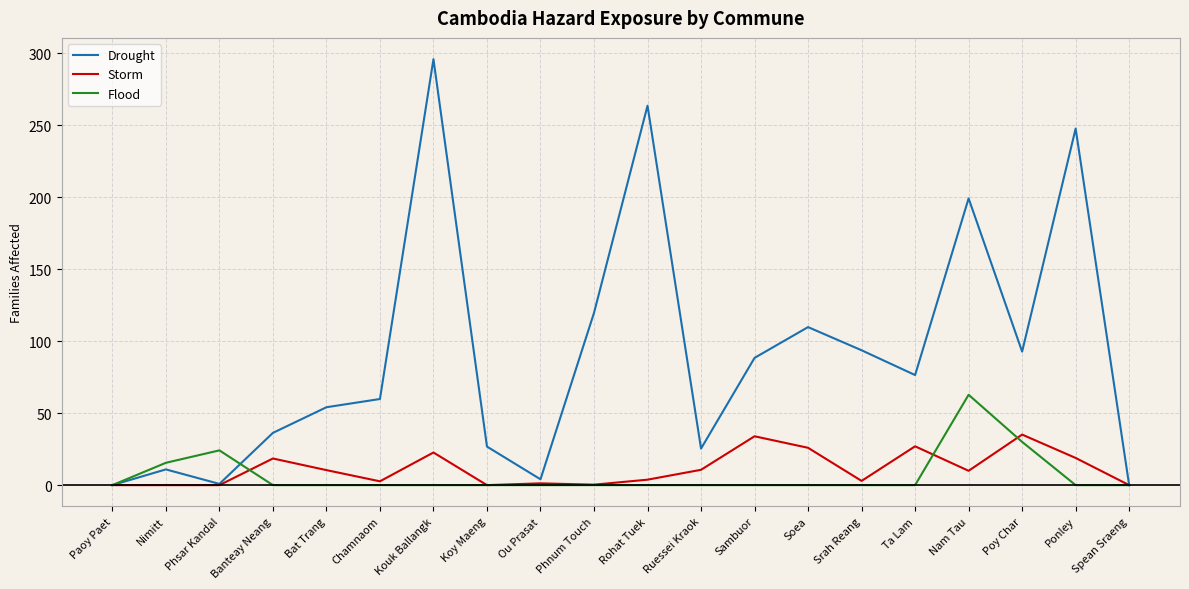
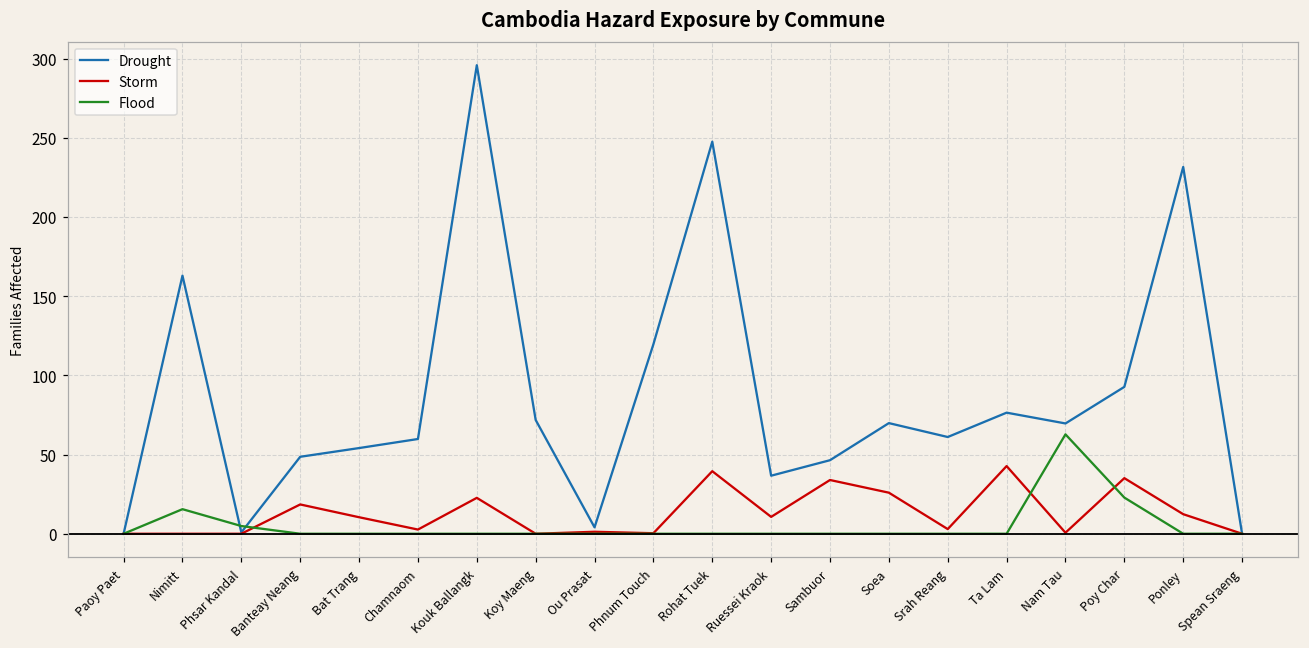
  {
    "Drought": {
-     "Nimitt": 11,
-     "Banteay Neang": 36,
+     "Nimitt": 163,
+     "Banteay Neang": 49,
      "Bat Trang": 54,
      "Chamnaom": 60,
      "Kouk Ballangk": 296,
-     "Koy Maeng": 27,
+     "Koy Maeng": 72,
      "Ou Prasat": 4,
      "Phnum Touch": 120,
-     "Rohat Tuek": 264,
-     "Ruessei Kraok": 25,
-     "Sambuor": 88,
-     "Soea": 110,
-     "Srah Reang": 94,
+     "Rohat Tuek": 248,
+     "Ruessei Kraok": 37,
+     "Sambuor": 46,
+     "Soea": 70,
+     "Srah Reang": 61,
      "Ta Lam": 76,
-     "Nam Tau": 199,
+     "Nam Tau": 70,
      "Poy Char": 93,
-     "Ponley": 248
+     "Ponley": 232
    },
    "Storm": {
      "Nimitt": 0,
      "Banteay Neang": 18,
      "Bat Trang": 10,
      "Chamnaom": 3,
      "Kouk Ballangk": 23,
-     "Rohat Tuek": 4,
+     "Rohat Tuek": 39,
      "Ruessei Kraok": 11,
      "Sambuor": 34,
      "Soea": 26,
      "Srah Reang": 3,
-     "Ta Lam": 27,
-     "Nam Tau": 10,
+     "Ta Lam": 43,
+     "Nam Tau": 1,
      "Poy Char": 35,
-     "Ponley": 19
+     "Ponley": 12
    },
    "Flood": {
      "Nimitt": 16,
-     "Phsar Kandal": 24,
+     "Phsar Kandal": 5,
      "Banteay Neang": 0,
      "Bat Trang": 0,
      "Chamnaom": 0,
      "Kouk Ballangk": 0,
      "Rohat Tuek": 0,
      "Ruessei Kraok": 0,
      "Sambuor": 0,
      "Soea": 0,
      "Srah Reang": 0,
      "Ta Lam": 0,
      "Nam Tau": 63,
-     "Poy Char": 30,
+     "Poy Char": 23,
      "Ponley": 0
    }
  }
